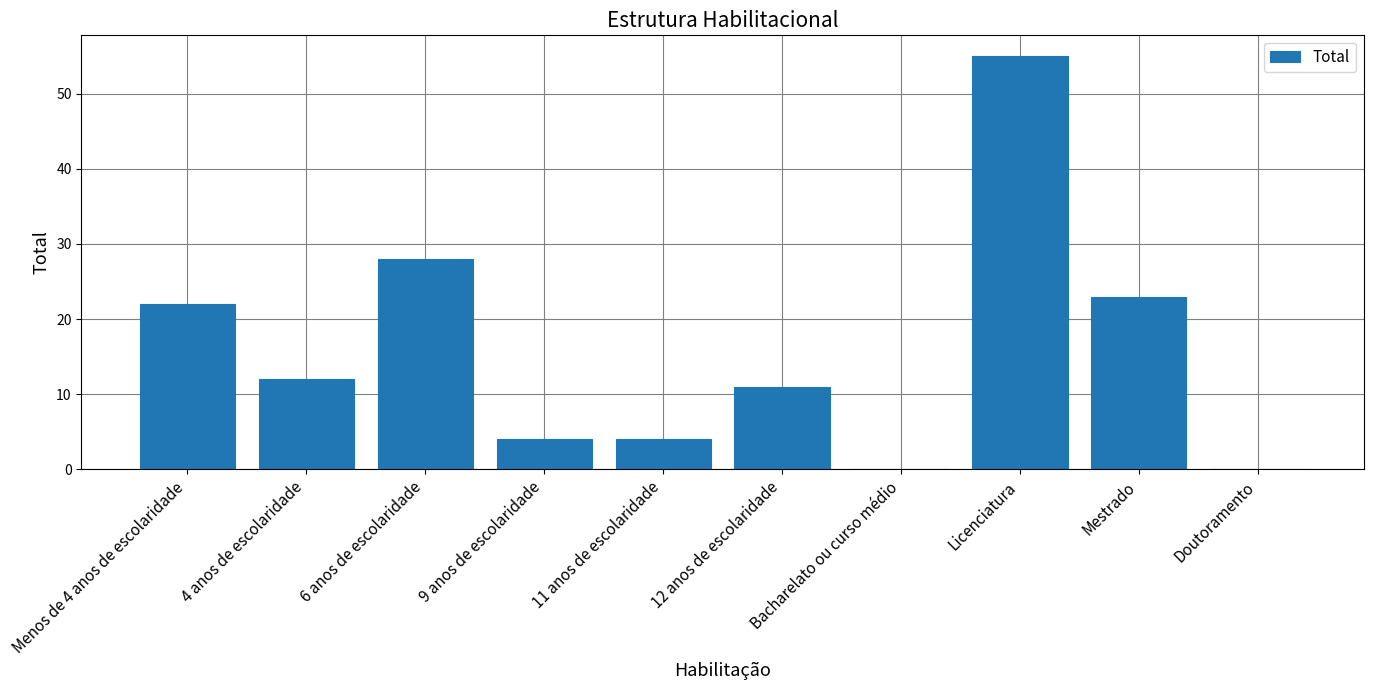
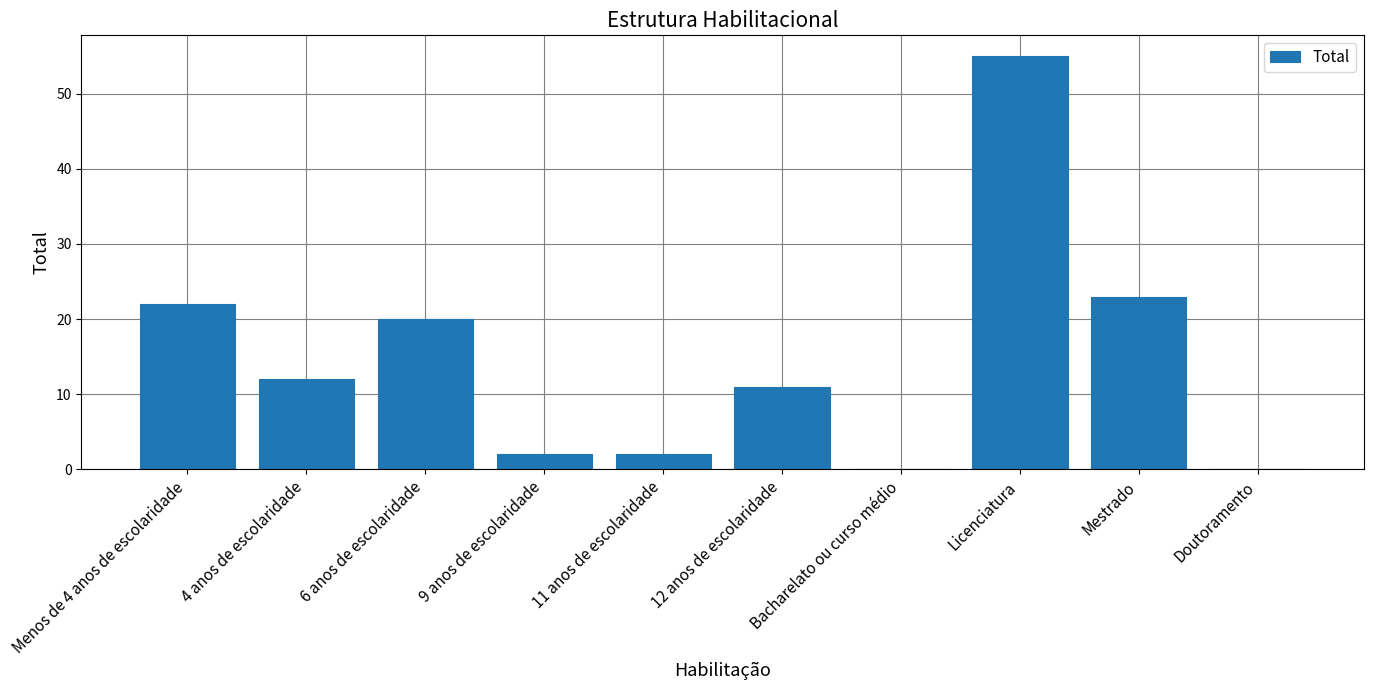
  {
    "Menos de 4 anos de escolaridade": 22,
    "4 anos de escolaridade": 12,
-   "6 anos de escolaridade": 28,
-   "9 anos de escolaridade": 4,
-   "11 anos de escolaridade": 4,
+   "6 anos de escolaridade": 20,
+   "9 anos de escolaridade": 2,
+   "11 anos de escolaridade": 2,
    "12 anos de escolaridade": 11,
    "Bacharelato ou curso médio": 0,
    "Licenciatura": 55,
    "Mestrado": 23,
    "Doutoramento": 0
  }
